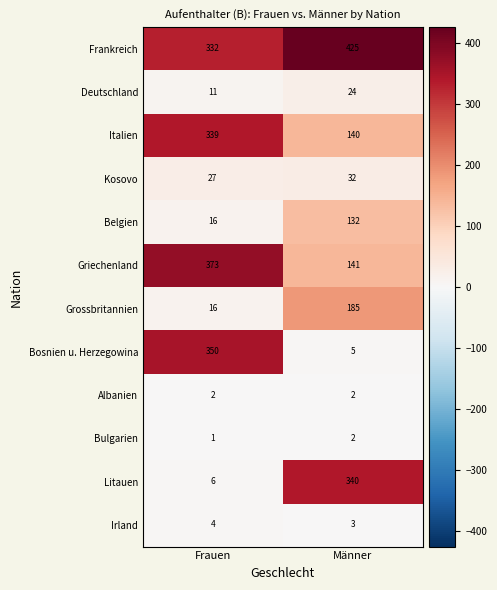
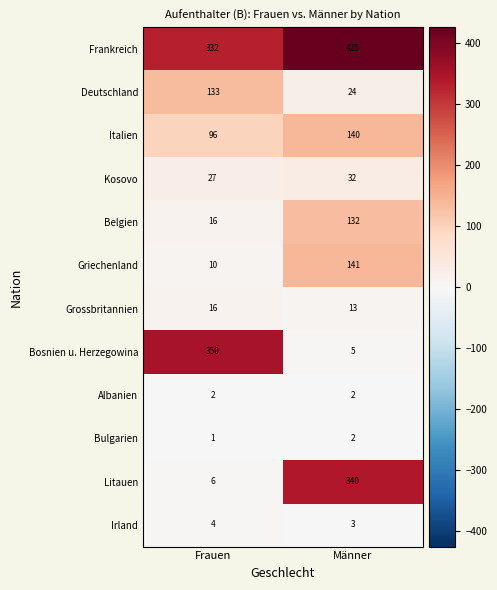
  {
    "Frankreich": {
      "Frauen": 332,
      "Männer": 425
    },
    "Deutschland": {
-     "Frauen": 11,
+     "Frauen": 133,
      "Männer": 24
    },
    "Italien": {
-     "Frauen": 339,
+     "Frauen": 96,
      "Männer": 140
    },
    "Kosovo": {
      "Frauen": 27,
      "Männer": 32
    },
    "Belgien": {
      "Frauen": 16,
      "Männer": 132
    },
    "Griechenland": {
-     "Frauen": 373,
+     "Frauen": 10,
      "Männer": 141
    },
    "Grossbritannien": {
      "Frauen": 16,
-     "Männer": 185
+     "Männer": 13
    },
    "Bosnien u. Herzegowina": {
      "Frauen": 350,
      "Männer": 5
    },
    "Albanien": {
      "Frauen": 2,
      "Männer": 2
    },
    "Bulgarien": {
      "Frauen": 1,
      "Männer": 2
    },
    "Litauen": {
      "Frauen": 6,
      "Männer": 340
    },
    "Irland": {
      "Frauen": 4,
      "Männer": 3
    }
  }
